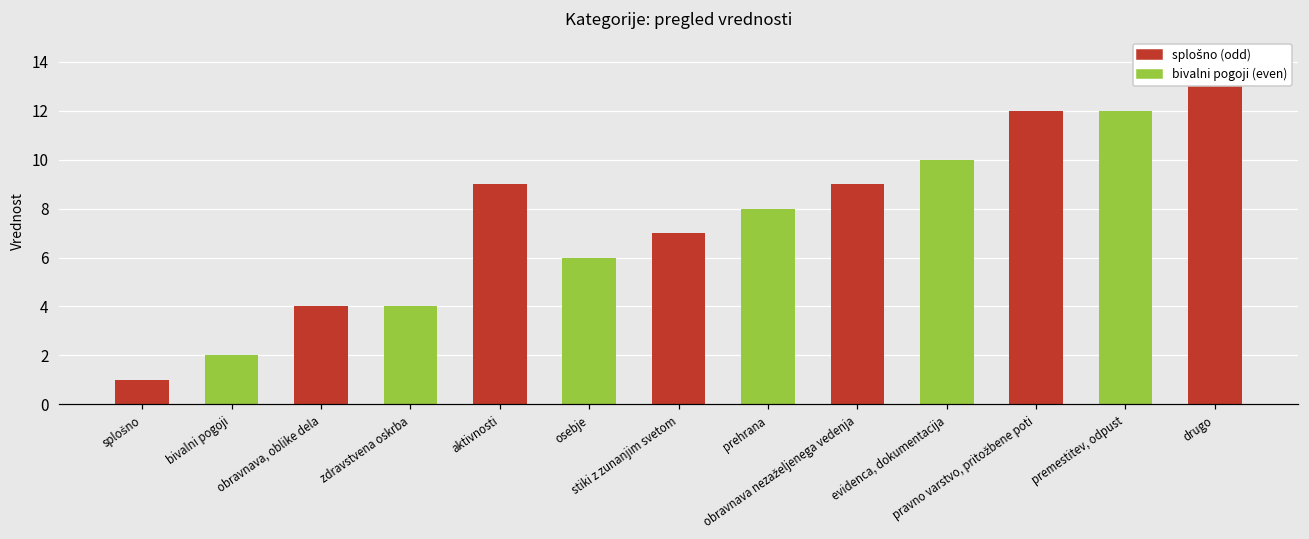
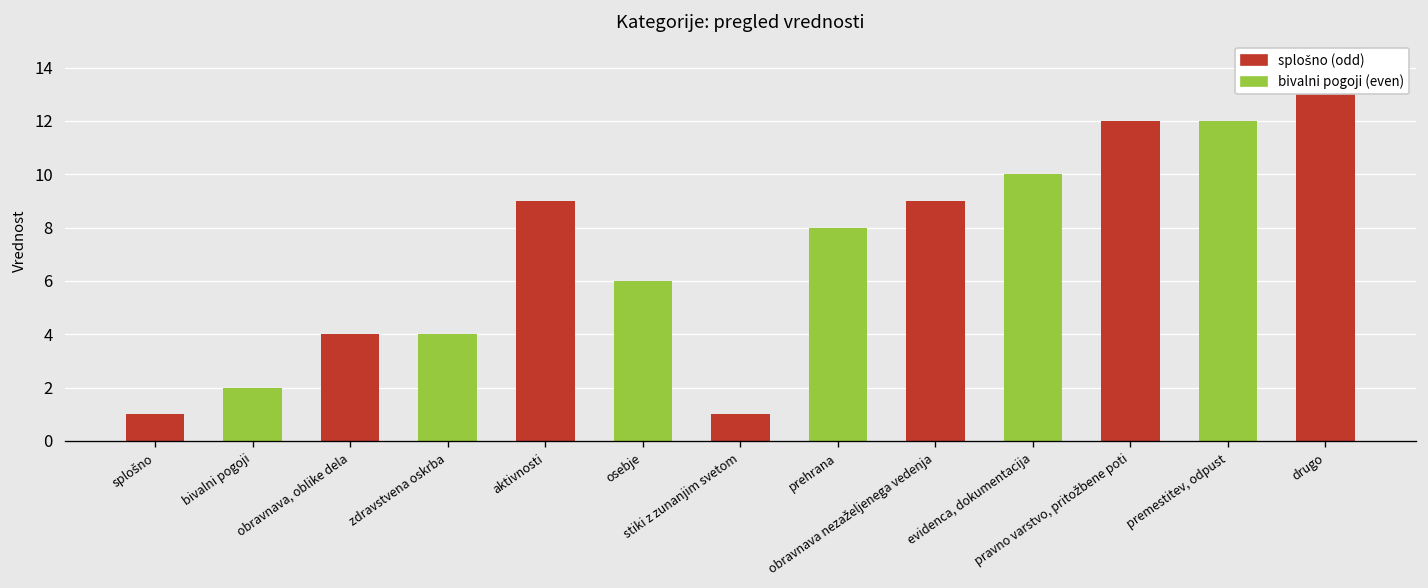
  {
    "splošno": 1,
    "bivalni pogoji": 2,
    "obravnava, oblike dela": 4,
    "zdravstvena oskrba": 4,
    "aktivnosti": 9,
    "osebje": 6,
-   "stiki z zunanjim svetom": 7,
+   "stiki z zunanjim svetom": 1,
    "prehrana": 8,
    "obravnava nezaželjenega vedenja": 9,
    "evidenca, dokumentacija": 10,
    "pravno varstvo, pritožbene poti": 12,
    "premestitev, odpust": 12,
    "drugo": 13
  }
